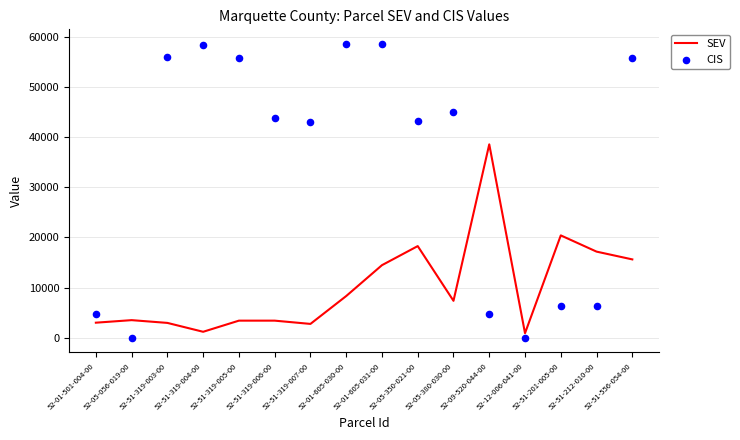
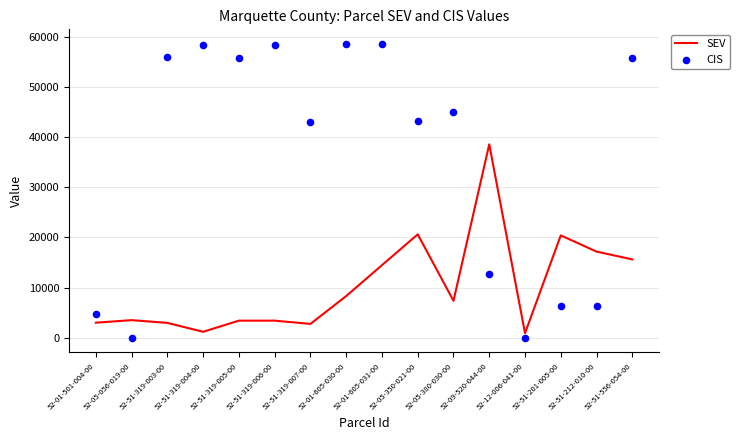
  {
    "SEV": {
      "52-01-501-004-00": 3000,
      "52-05-056-019-00": 4000,
      "52-51-319-003-00": 3000,
      "52-51-319-004-00": 1000,
      "52-51-319-005-00": 3000,
      "52-51-319-006-00": 3000,
      "52-51-319-007-00": 3000,
      "52-01-605-030-00": 8000,
      "52-01-605-031-00": 14000,
-     "52-05-350-021-00": 18000,
+     "52-05-350-021-00": 21000,
      "52-05-380-030-00": 7000,
      "52-09-520-044-00": 39000,
      "52-12-006-041-00": 1000,
      "52-51-201-005-00": 20000,
      "52-51-212-010-00": 17000,
      "52-51-556-054-00": 16000
    },
    "CIS": {
-     "52-51-319-006-00": 44000,
-     "52-09-520-044-00": 5000
+     "52-51-319-006-00": 58000,
+     "52-09-520-044-00": 13000
    }
  }
